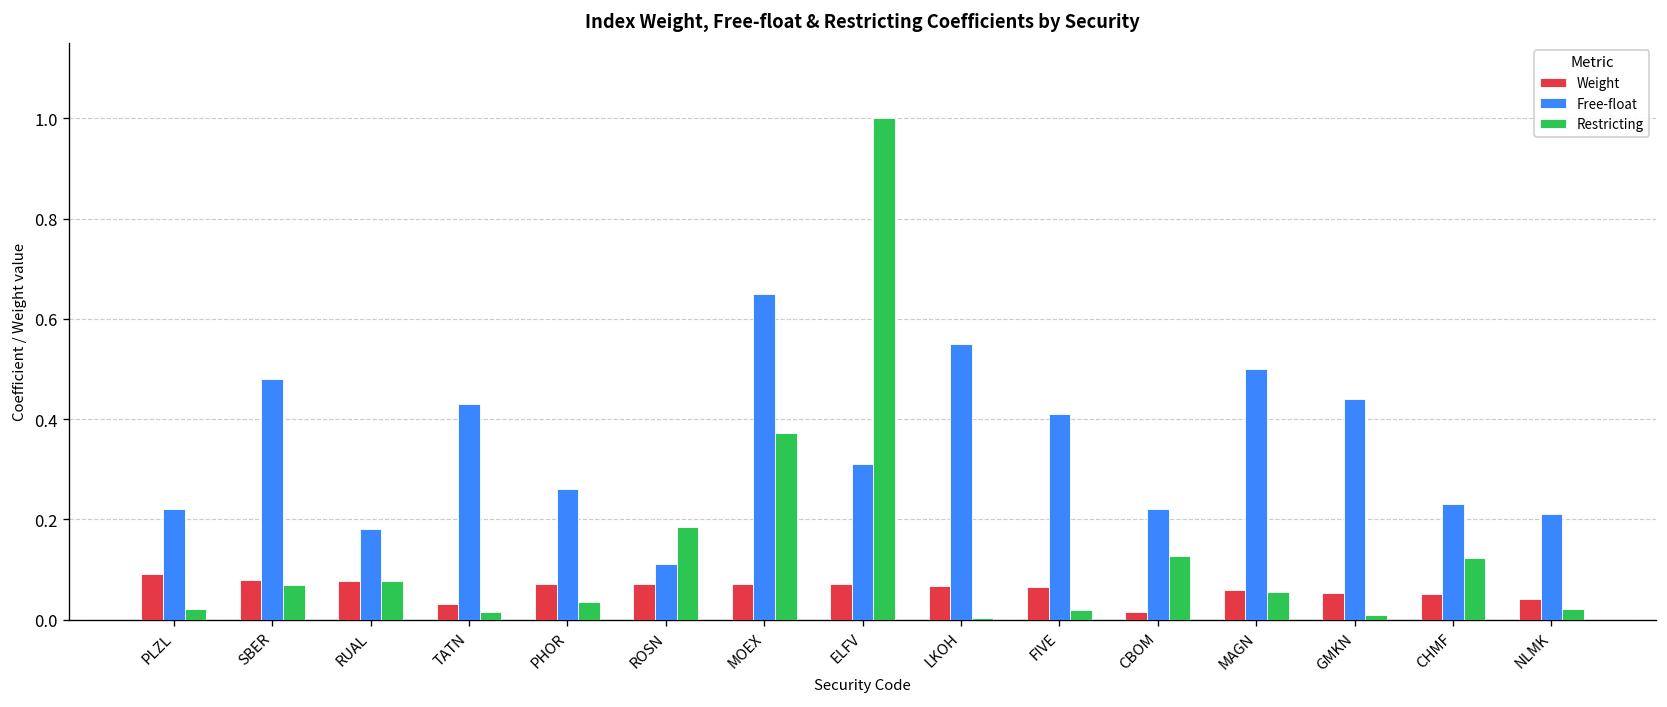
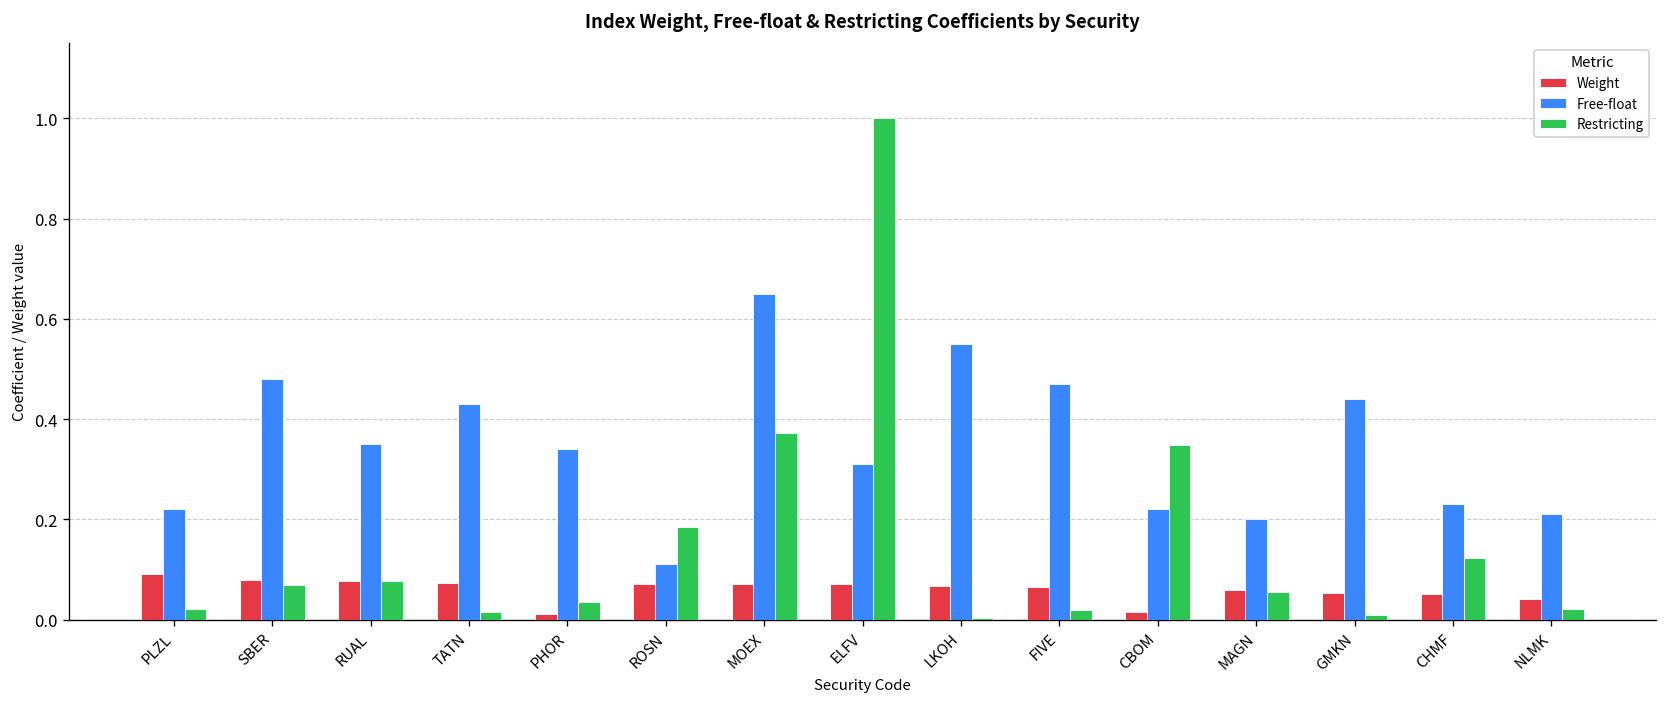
  {
    "Weight": {
      "PLZL": 0.09,
      "SBER": 0.08,
      "RUAL": 0.08,
-     "TATN": 0.03,
-     "PHOR": 0.07,
+     "TATN": 0.07,
+     "PHOR": 0.01,
      "ROSN": 0.07,
      "MOEX": 0.07,
      "ELFV": 0.07,
      "LKOH": 0.07,
      "FIVE": 0.06,
      "CBOM": 0.01,
      "MAGN": 0.06,
      "GMKN": 0.05,
      "CHMF": 0.05,
      "NLMK": 0.04
    },
    "Free-float": {
      "PLZL": 0.22,
      "SBER": 0.48,
-     "RUAL": 0.18,
+     "RUAL": 0.35,
      "TATN": 0.43,
-     "PHOR": 0.26,
+     "PHOR": 0.34,
      "ROSN": 0.11,
      "MOEX": 0.65,
      "ELFV": 0.31,
      "LKOH": 0.55,
-     "FIVE": 0.41,
+     "FIVE": 0.47,
      "CBOM": 0.22,
-     "MAGN": 0.5,
+     "MAGN": 0.2,
      "GMKN": 0.44,
      "CHMF": 0.23,
      "NLMK": 0.21
    },
    "Restricting": {
      "PLZL": 0.02,
      "SBER": 0.07,
      "RUAL": 0.08,
      "TATN": 0.02,
      "PHOR": 0.04,
      "ROSN": 0.19,
      "MOEX": 0.37,
      "ELFV": 1.00,
      "FIVE": 0.02,
-     "CBOM": 0.13,
+     "CBOM": 0.35,
      "MAGN": 0.06,
      "GMKN": 0.01,
      "CHMF": 0.12,
      "NLMK": 0.02
    }
  }
